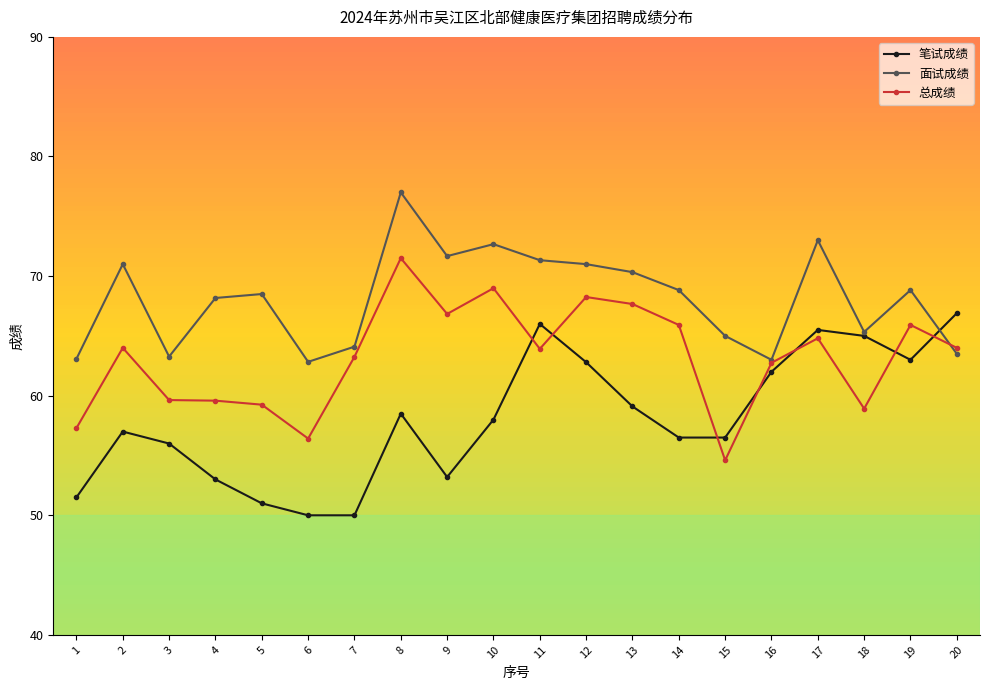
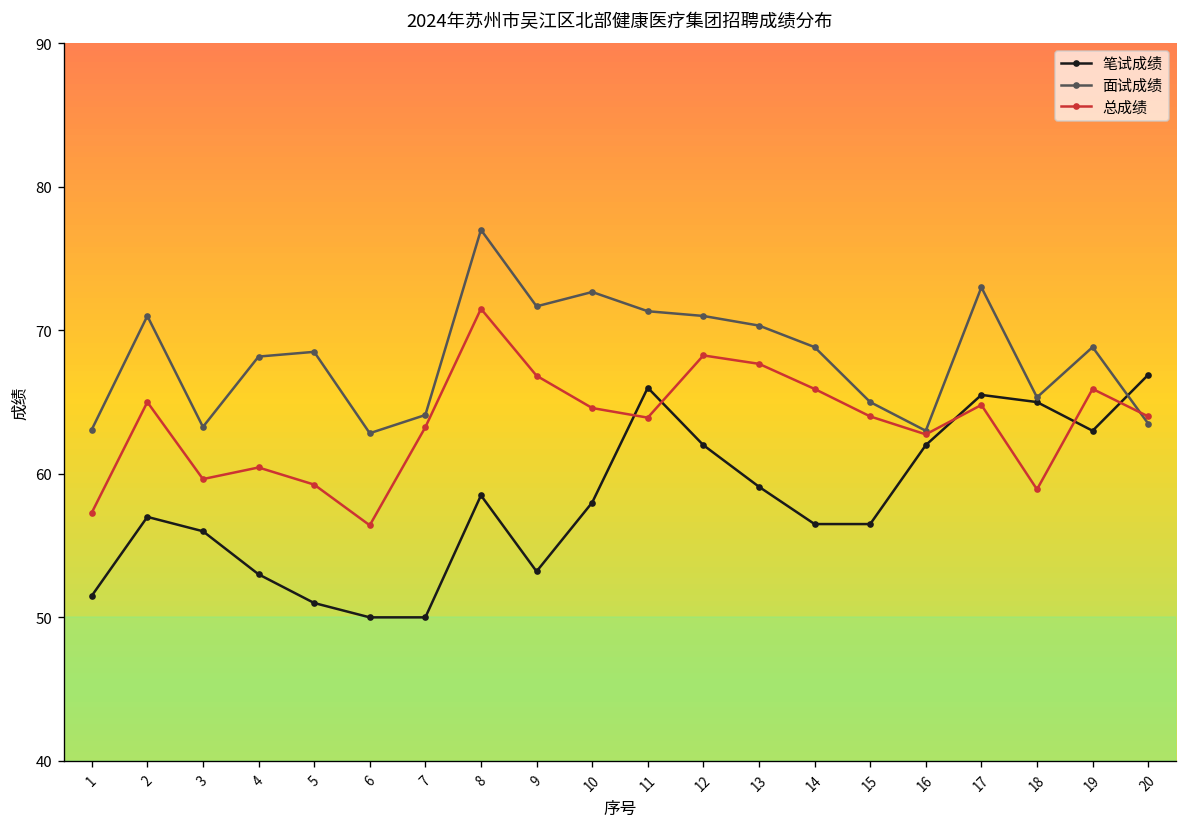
  {
    "笔试成绩": {
      "1": 51.5,
      "2": 57.0,
      "3": 56.0,
      "4": 53.0,
      "5": 51.0,
      "6": 50.0,
      "7": 50.0,
      "8": 58.5,
      "9": 53.2,
      "10": 58.0,
      "11": 66.0,
-     "12": 62.8,
+     "12": 62.0,
      "13": 59.1,
      "14": 56.5,
      "15": 56.5,
      "16": 62.0,
      "17": 65.5,
      "18": 65.0,
      "19": 63.0,
      "20": 66.9
    },
    "面试成绩": {
      "1": 63.1,
      "2": 71.0,
      "3": 63.3,
      "4": 68.2,
      "5": 68.5,
      "6": 62.8,
      "7": 64.1,
      "8": 77.0,
      "9": 71.7,
      "10": 72.7,
      "11": 71.3,
      "12": 71.0,
      "13": 70.3,
      "14": 68.8,
      "15": 65.0,
      "16": 63.0,
      "17": 73.0,
      "18": 65.3,
      "19": 68.8,
      "20": 63.5
    },
    "总成绩": {
      "1": 57.3,
-     "2": 64,
+     "2": 65,
      "3": 59.6,
-     "4": 59.6,
+     "4": 60.4,
      "5": 59.3,
      "6": 56.4,
      "7": 63.3,
      "8": 71.5,
      "9": 66.8,
-     "10": 69.0,
+     "10": 64.6,
      "11": 63.9,
      "12": 68.3,
      "13": 67.7,
      "14": 65.9,
-     "15": 54.6,
+     "15": 64.0,
      "16": 62.8,
      "17": 64.8,
      "18": 58.9,
      "19": 65.9,
      "20": 64.0
    }
  }
